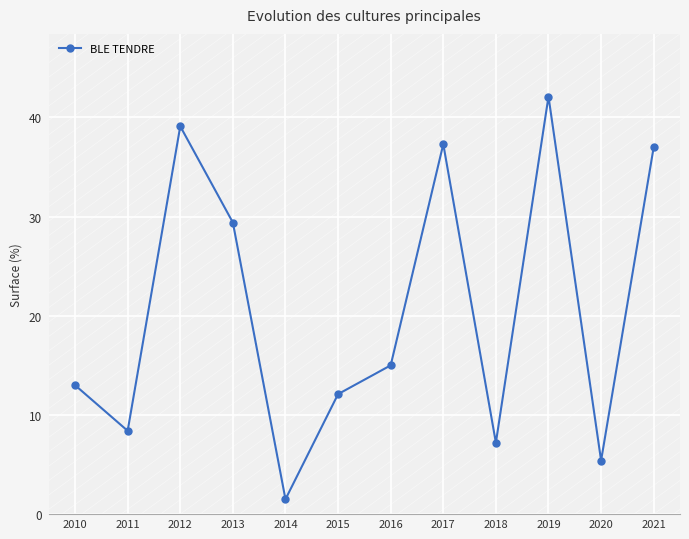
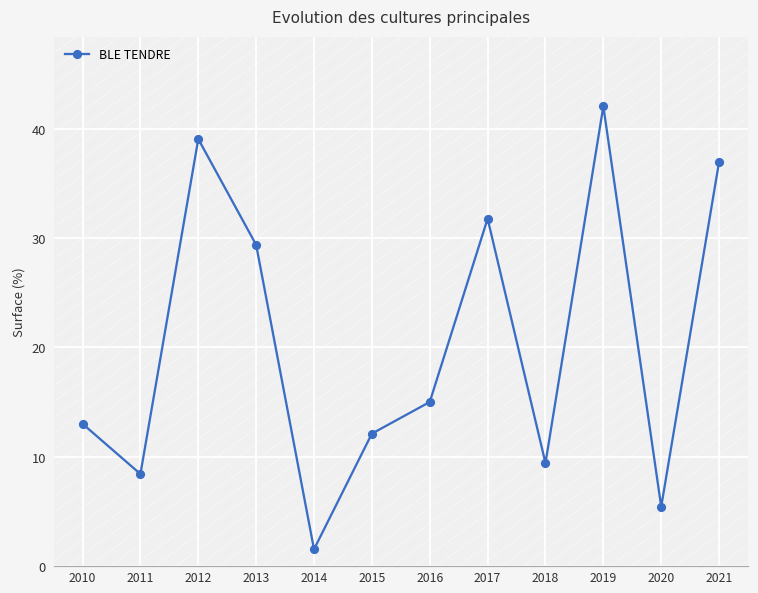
  {
    "BLE TENDRE": {
      "2010": 13,
      "2011": 8,
      "2012": 39,
      "2013": 29,
      "2014": 2,
      "2015": 12,
      "2016": 15,
-     "2017": 37,
-     "2018": 7,
+     "2017": 32,
+     "2018": 9,
      "2019": 42,
      "2020": 5,
      "2021": 37
    }
  }
